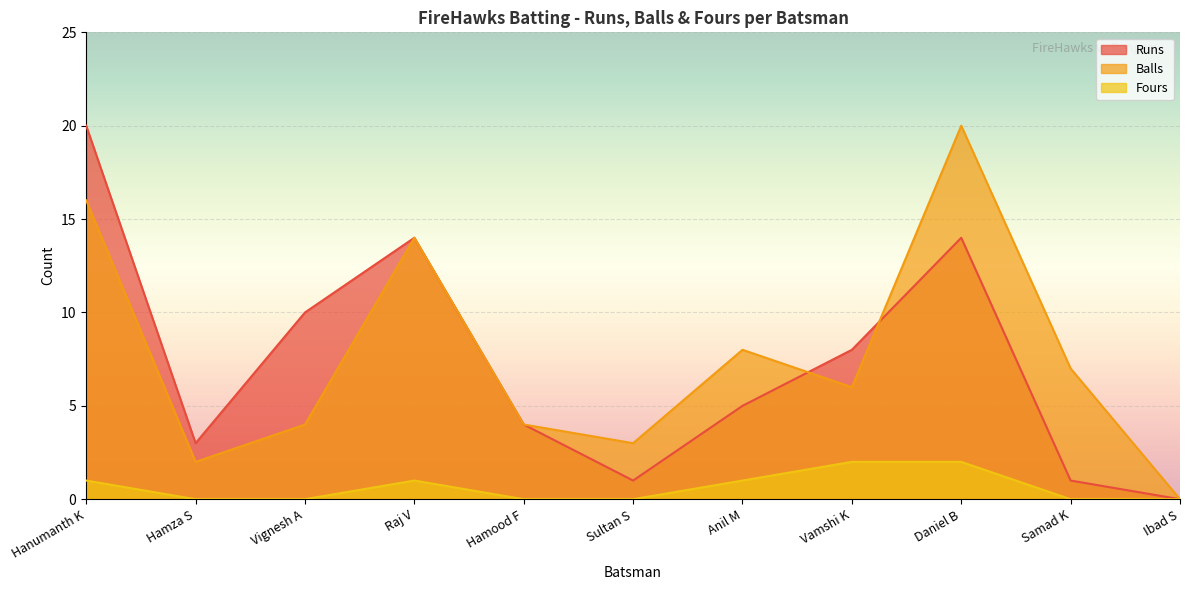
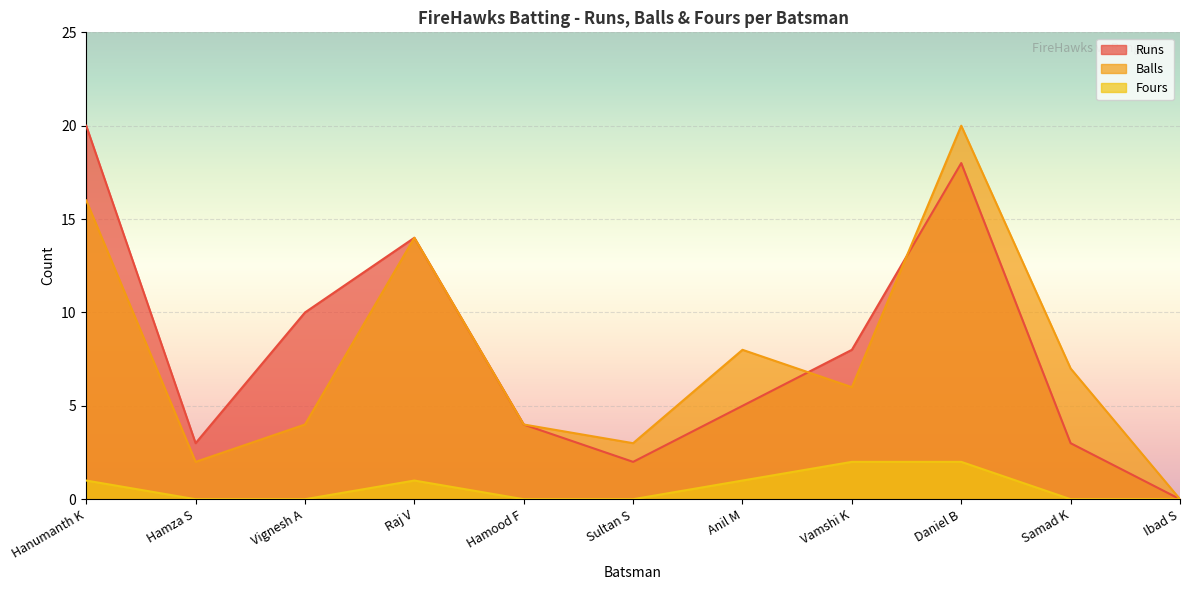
  {
    "Runs": {
      "Hanumanth K": 20,
      "Hamza S": 3,
      "Vignesh A": 10,
-     "Sultan S": 1,
+     "Sultan S": 2,
      "Anil M": 5,
      "Vamshi K": 8,
-     "Daniel B": 14,
-     "Samad K": 1
+     "Daniel B": 18,
+     "Samad K": 3
    }
  }
